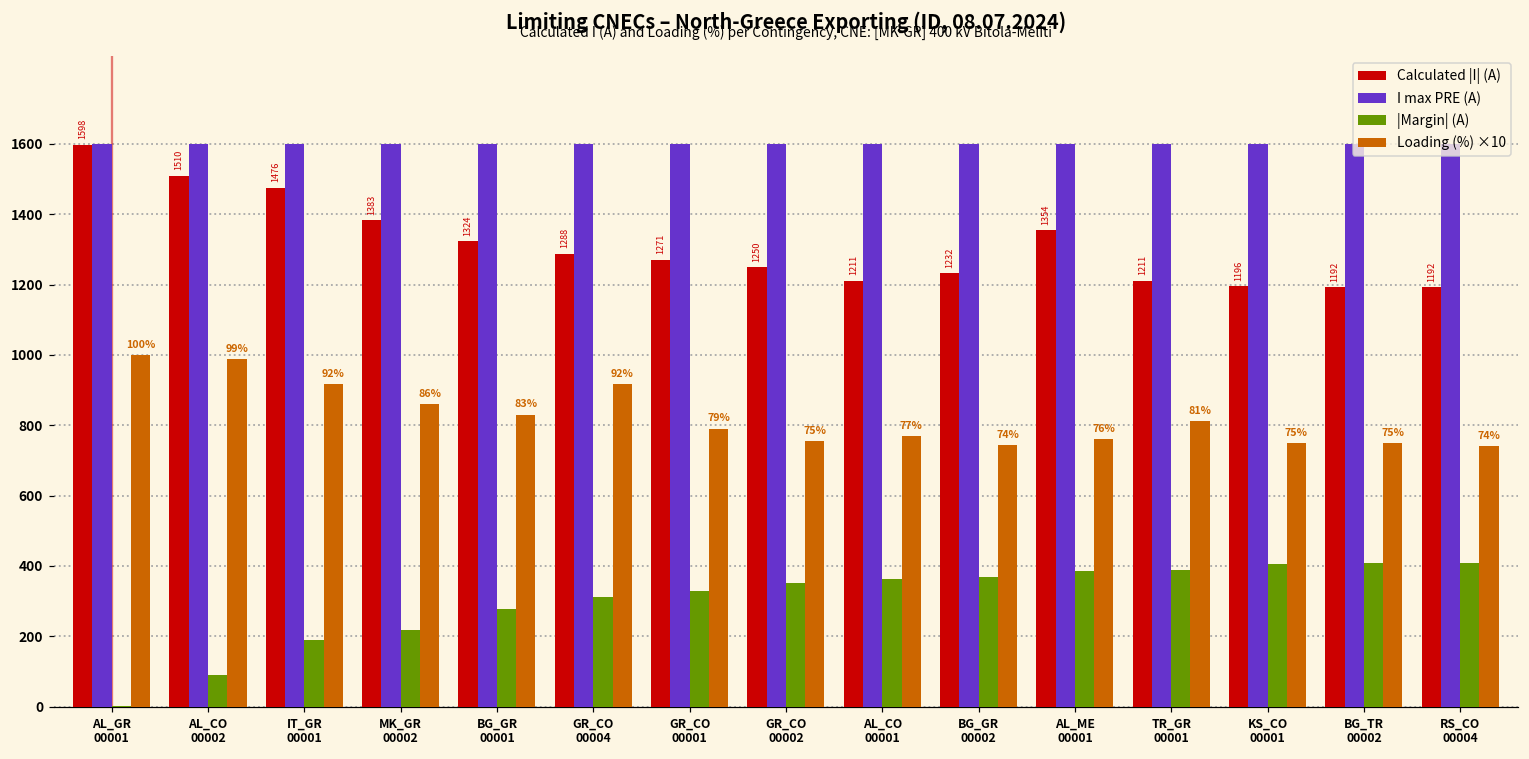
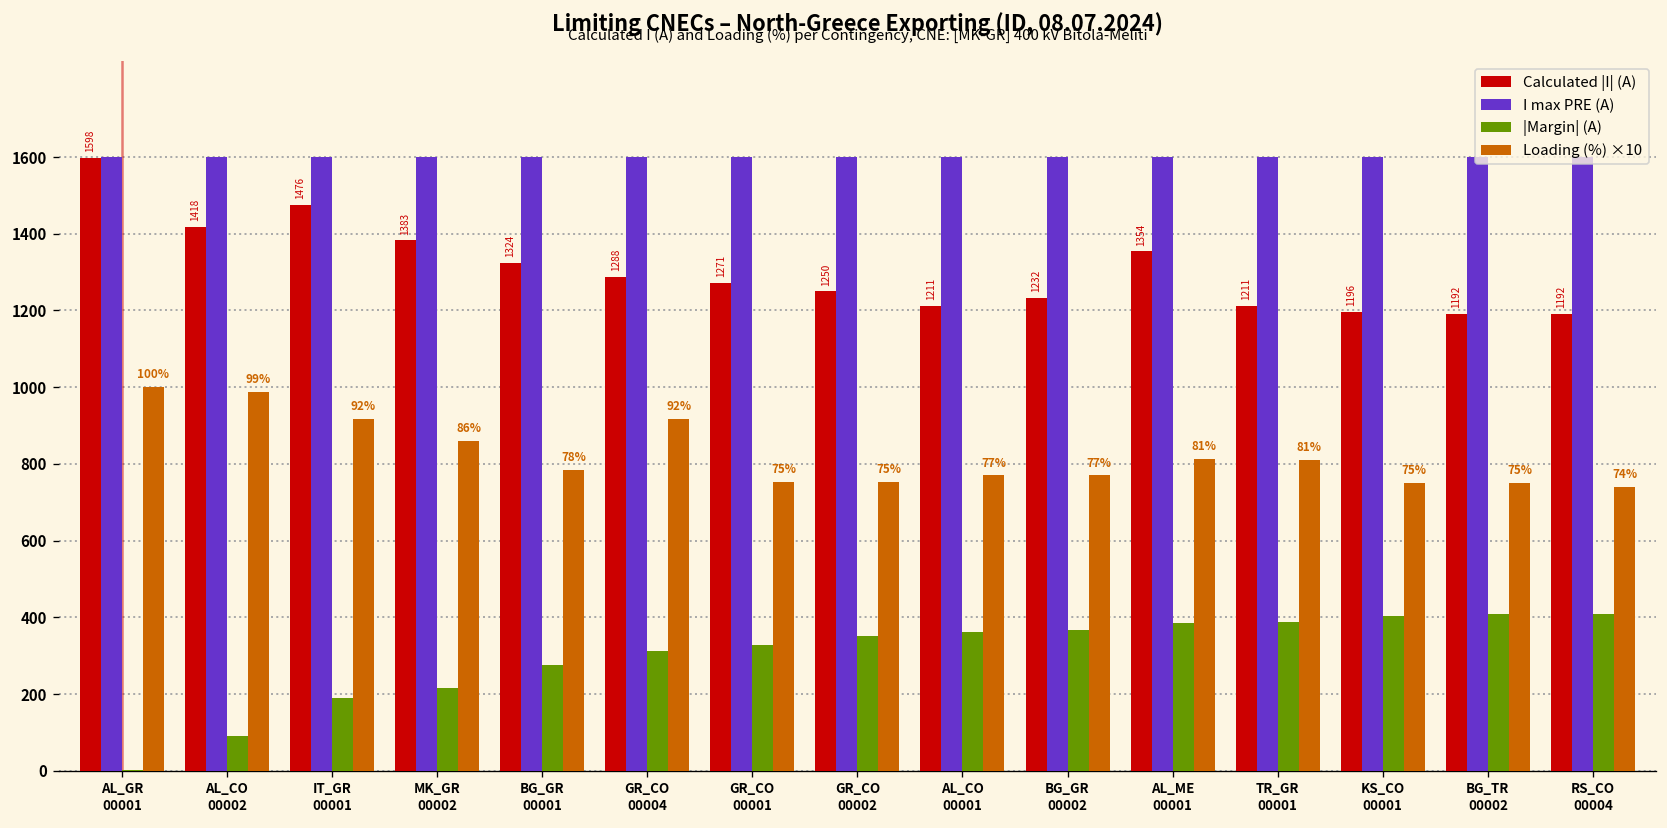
  {
    "Calculated |I| (A)": {
      "AL_GR 00001": "1598",
-     "AL_CO 00002": "1510",
+     "AL_CO 00002": "1418",
      "IT_GR 00001": "1476",
      "MK_GR 00002": "1383",
      "BG_GR 00001": "1324",
      "GR_CO 00004": "1288",
      "GR_CO 00001": "1271",
      "GR_CO 00002": "1250",
      "AL_CO 00001": "1211",
      "BG_GR 00002": "1232",
      "AL_ME 00001": "1354",
      "TR_GR 00001": "1211",
      "KS_CO 00001": "1196",
      "BG_TR 00002": "1192",
      "RS_CO 00004": "1192"
    },
    "I max PRE (A)": {
      "AL_GR 00001": "1600",
      "AL_CO 00002": "1600",
      "IT_GR 00001": "1600",
      "MK_GR 00002": "1600",
      "BG_GR 00001": "1600",
      "GR_CO 00004": "1600",
      "GR_CO 00001": "1600",
      "GR_CO 00002": "1600",
      "AL_CO 00001": "1600",
      "BG_GR 00002": "1600",
      "AL_ME 00001": "1600",
      "TR_GR 00001": "1600",
      "KS_CO 00001": "1600"
    },
    "|Margin| (A)": {
      "AL_CO 00002": "90",
      "IT_GR 00001": "190",
      "MK_GR 00002": "220",
      "BG_GR 00001": "280",
      "GR_CO 00004": "310",
      "GR_CO 00001": "330",
      "GR_CO 00002": "350",
      "AL_CO 00001": "360",
      "BG_GR 00002": "370",
      "AL_ME 00001": "380",
      "TR_GR 00001": "390",
      "KS_CO 00001": "400",
      "BG_TR 00002": "410",
      "RS_CO 00004": "410"
    },
    "Loading (%) ×10": {
-     "BG_GR 00001": "83%",
-     "GR_CO 00001": "79%",
-     "BG_GR 00002": "74%",
-     "AL_ME 00001": "76%"
+     "BG_GR 00001": "78%",
+     "GR_CO 00001": "75%",
+     "BG_GR 00002": "77%",
+     "AL_ME 00001": "81%"
    }
  }
